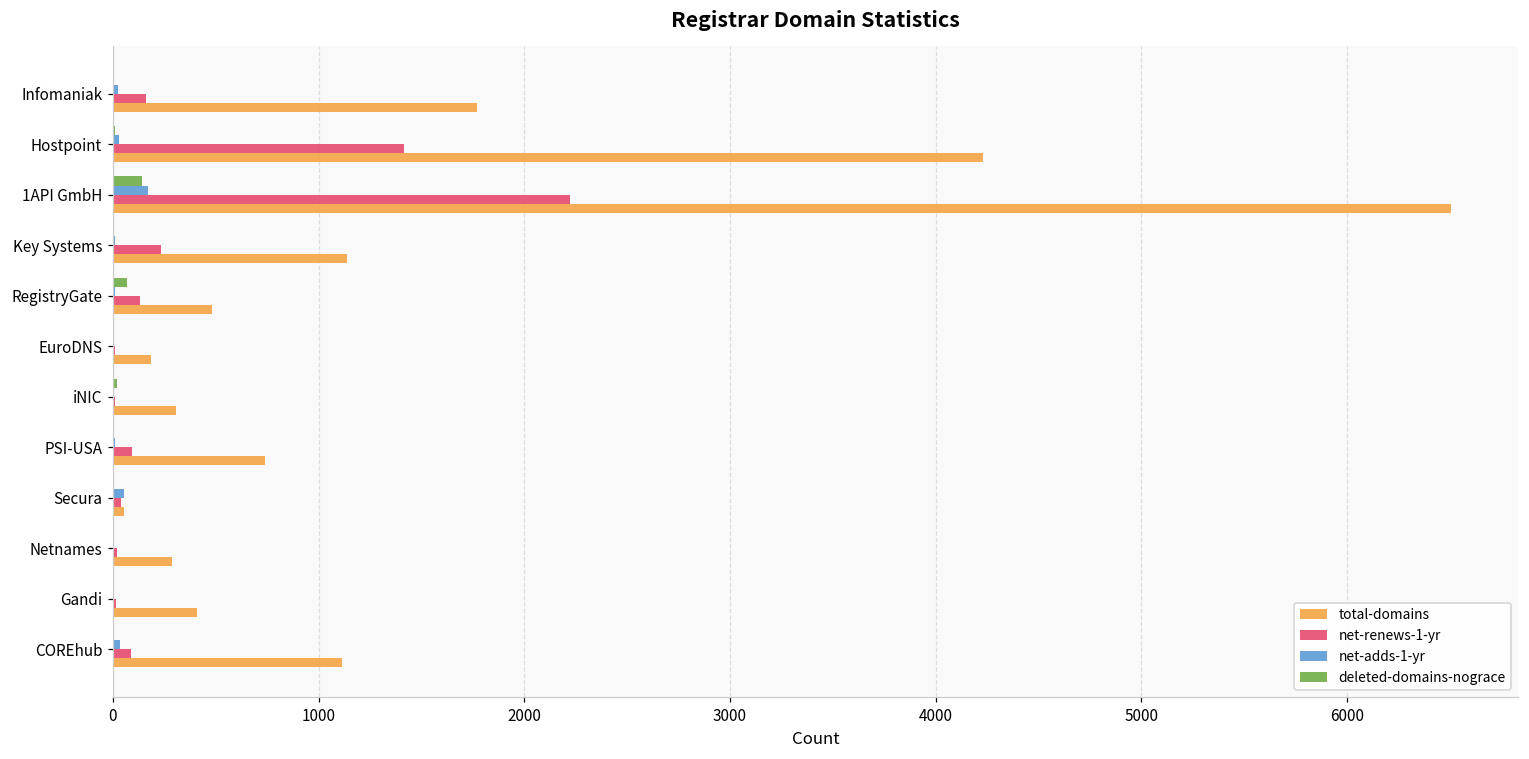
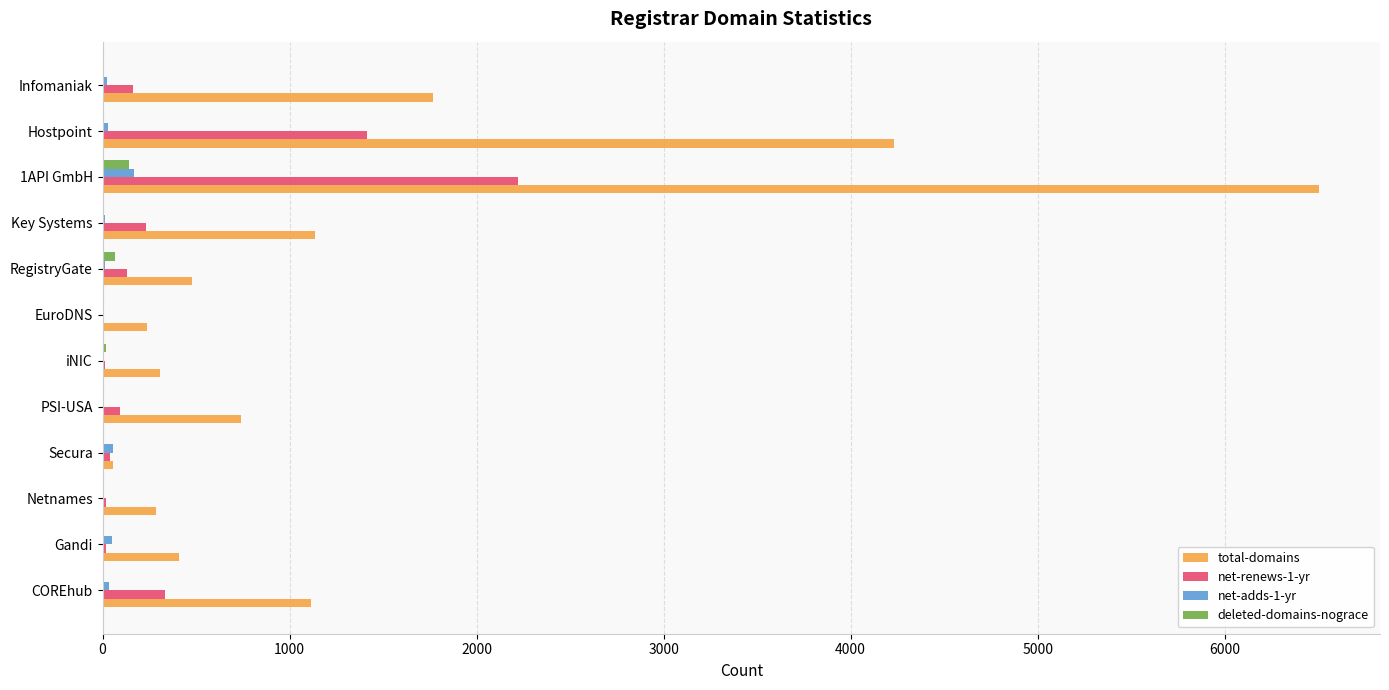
  {
    "total-domains": {
      "Infomaniak": 1770,
      "Hostpoint": 4230,
      "1API GmbH": 6510,
      "Key Systems": 1140,
      "RegistryGate": 480,
-     "EuroDNS": 190,
+     "EuroDNS": 240,
      "iNIC": 310,
      "PSI-USA": 740,
      "Secura": 60,
      "Netnames": 290,
      "Gandi": 410,
      "COREhub": 1120
    },
    "net-renews-1-yr": {
      "Infomaniak": 160,
      "Hostpoint": 1410,
      "1API GmbH": 2220,
      "Key Systems": 230,
      "RegistryGate": 130,
      "PSI-USA": 90,
      "Secura": 40,
      "Netnames": 20,
      "Gandi": 20,
-     "COREhub": 90
+     "COREhub": 330
    },
    "net-adds-1-yr": {
      "Infomaniak": 20,
      "Hostpoint": 30,
      "1API GmbH": 170,
      "Secura": 60,
      "Netnames": 0,
-     "Gandi": 0,
+     "Gandi": 50,
      "COREhub": 40
    },
    "deleted-domains-nograce": {
      "1API GmbH": 140,
      "RegistryGate": 70,
      "EuroDNS": 0,
      "iNIC": 20,
      "Secura": 0
    }
  }
